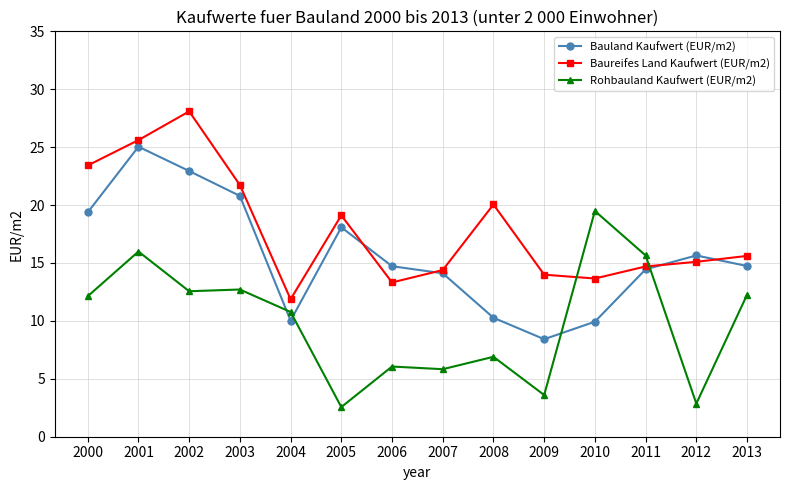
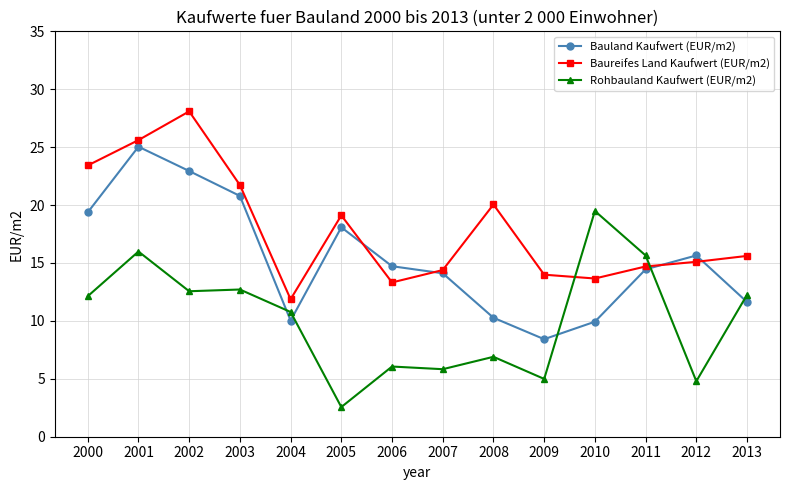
  {
    "Bauland Kaufwert (EUR/m2)": {
      "2000": 19.4,
      "2001": 25.0,
      "2002": 22.9,
      "2003": 20.8,
      "2004": 10.0,
      "2005": 18.1,
      "2006": 14.7,
      "2007": 14.1,
      "2008": 10.3,
      "2009": 8.4,
      "2010": 9.9,
      "2011": 14.5,
      "2012": 15.7,
-     "2013": 14.7
+     "2013": 11.6
    },
    "Baureifes Land Kaufwert (EUR/m2)": {
      "2000": 23.4,
      "2001": 25.6,
      "2002": 28.1,
      "2003": 21.7,
      "2004": 11.9,
      "2005": 19.1,
      "2006": 13.3,
      "2007": 14.4,
      "2008": 20.1,
      "2009": 14.0,
      "2010": 13.7,
      "2011": 14.7,
      "2012": 15.1,
      "2013": 15.6
    },
    "Rohbauland Kaufwert (EUR/m2)": {
      "2000": 12.1,
      "2001": 16.0,
      "2002": 12.6,
      "2003": 12.7,
      "2004": 10.8,
      "2005": 2.6,
      "2006": 6.1,
      "2007": 5.8,
      "2008": 6.9,
-     "2009": 3.6,
+     "2009": 5.0,
      "2010": 19.5,
      "2011": 15.7,
-     "2012": 2.9,
+     "2012": 4.8,
      "2013": 12.3
    }
  }
